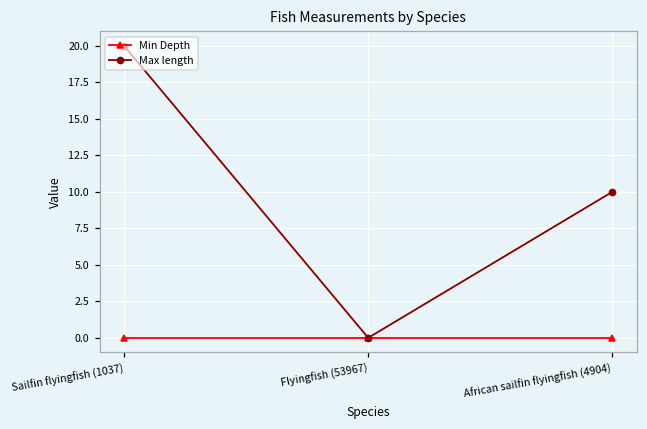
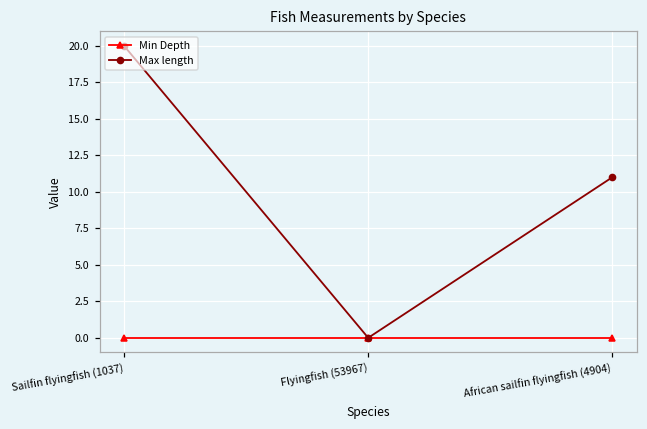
  {
    "Min Depth": {
      "Sailfin flyingfish (1037)": 0,
      "African sailfin flyingfish (4904)": 0
    },
    "Max length": {
-     "African sailfin flyingfish (4904)": 10
+     "African sailfin flyingfish (4904)": 11
    }
  }
